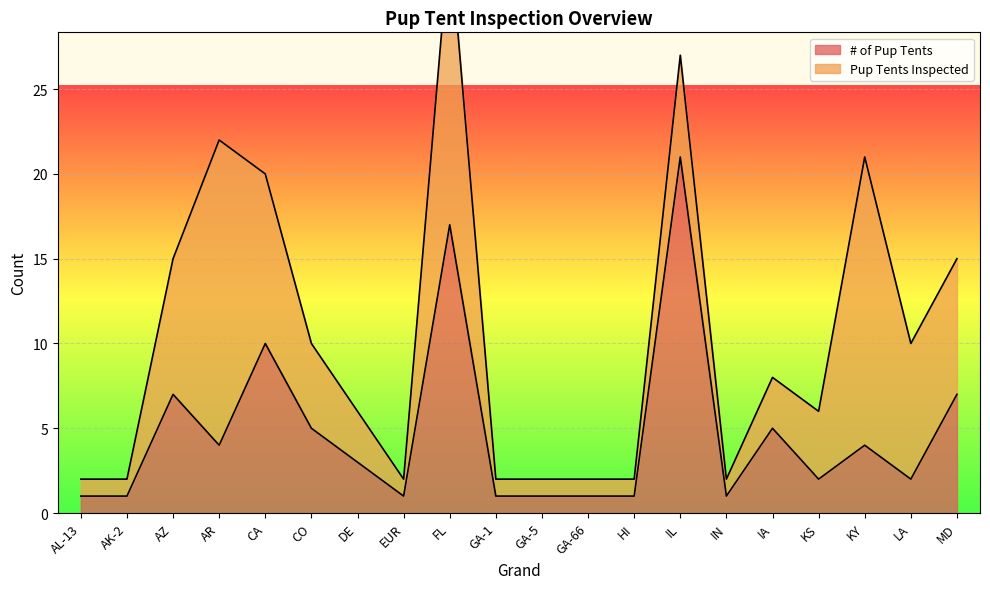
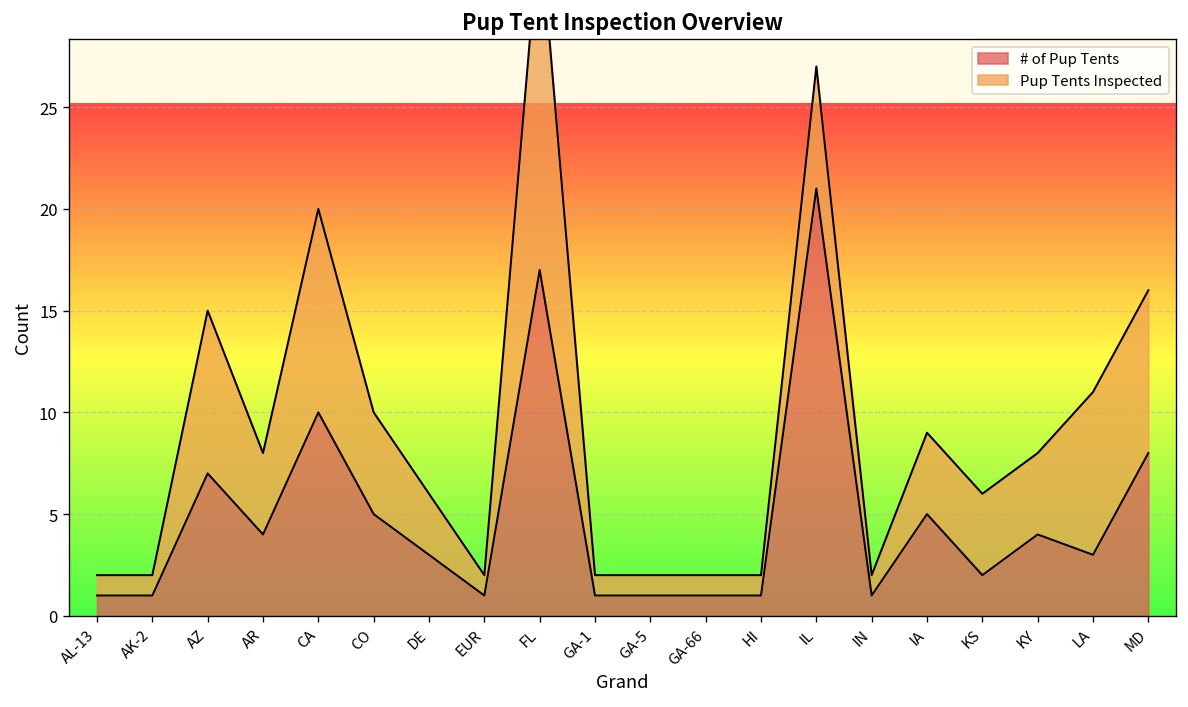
  {
    "# of Pup Tents": {
      "AL-13": 1,
      "AK-2": 1,
      "AZ": 7,
      "AR": 4,
      "CA": 10,
      "CO": 5,
      "DE": 3,
      "EUR": 1,
      "FL": 17,
      "GA-1": 1,
      "GA-5": 1,
      "GA-66": 1,
      "HI": 1,
      "IL": 21,
      "IN": 1,
      "IA": 5,
      "KS": 2,
      "KY": 4,
-     "LA": 2,
-     "MD": 7
+     "LA": 3,
+     "MD": 8
    },
    "Pup Tents Inspected": {
      "AL-13": 1,
      "AK-2": 1,
      "AZ": 8,
-     "AR": 18,
+     "AR": 4,
      "CA": 10,
      "CO": 5,
      "DE": 3,
      "EUR": 1,
      "GA-1": 1,
      "GA-5": 1,
      "GA-66": 1,
      "HI": 1,
      "IL": 6,
      "IN": 1,
-     "IA": 3,
+     "IA": 4,
      "KS": 4,
-     "KY": 17,
+     "KY": 4,
      "LA": 8,
      "MD": 8
    }
  }
